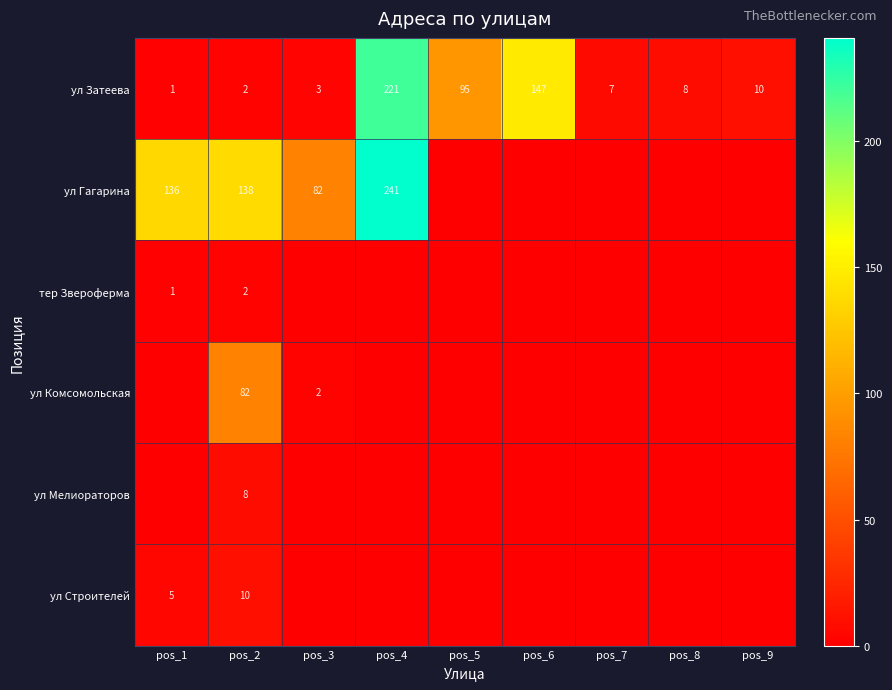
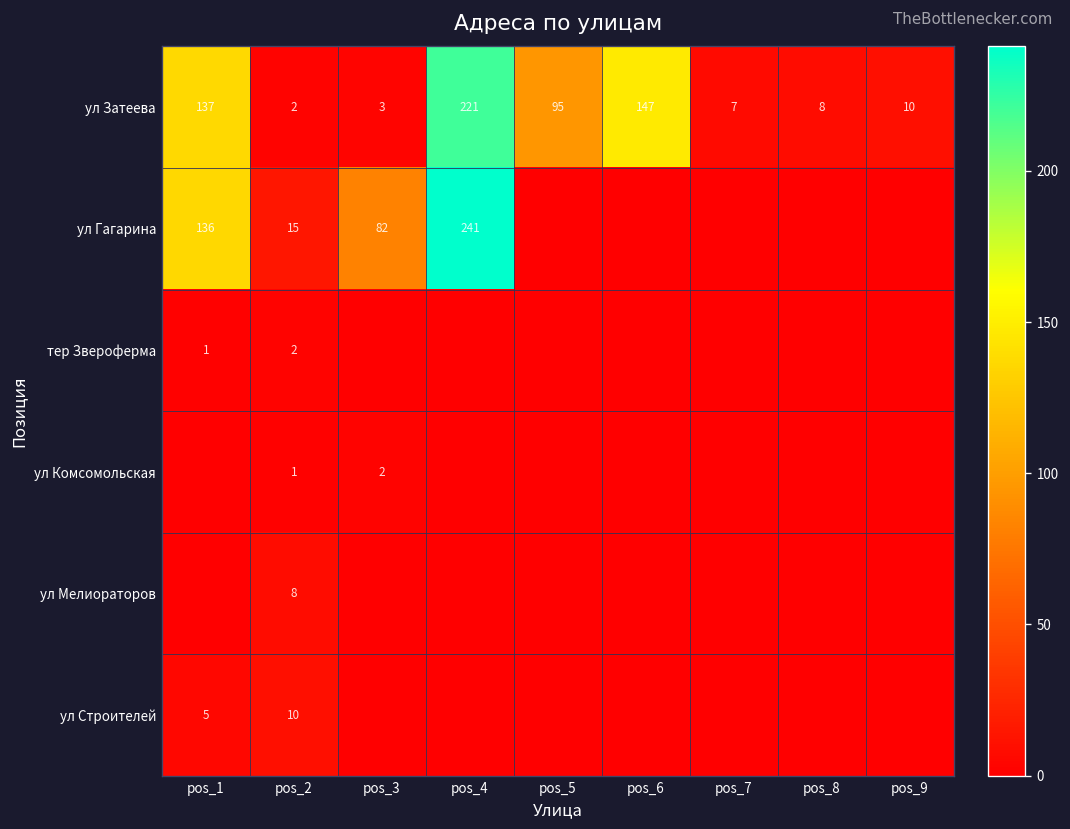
  {
    "ул Затеева": {
-     "pos_1": 1,
+     "pos_1": 137,
      "pos_2": 2,
      "pos_3": 3,
      "pos_4": 221,
      "pos_5": 95,
      "pos_6": 147,
      "pos_7": 7,
      "pos_8": 8,
      "pos_9": 10
    },
    "ул Гагарина": {
      "pos_1": 136,
-     "pos_2": 138,
+     "pos_2": 15,
      "pos_3": 82,
      "pos_4": 241
    },
    "тер Звероферма": {
      "pos_1": 1,
      "pos_2": 2
    },
    "ул Комсомольская": {
-     "pos_2": 82,
+     "pos_2": 1,
      "pos_3": 2
    },
    "ул Мелиораторов": {
      "pos_2": 8
    },
    "ул Строителей": {
      "pos_1": 5,
      "pos_2": 10
    }
  }
